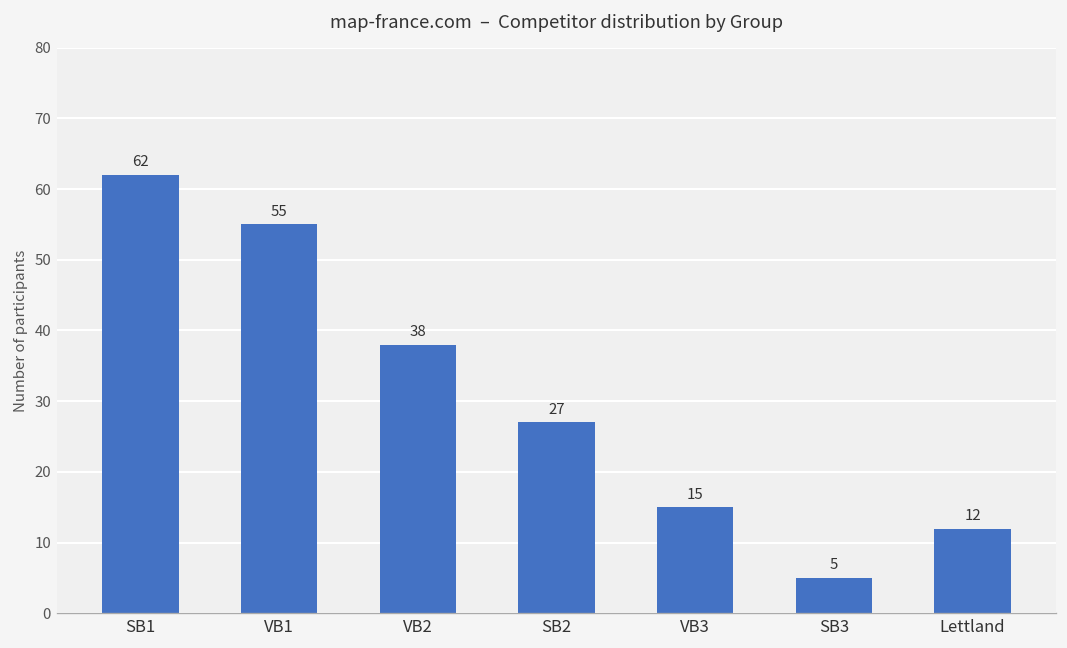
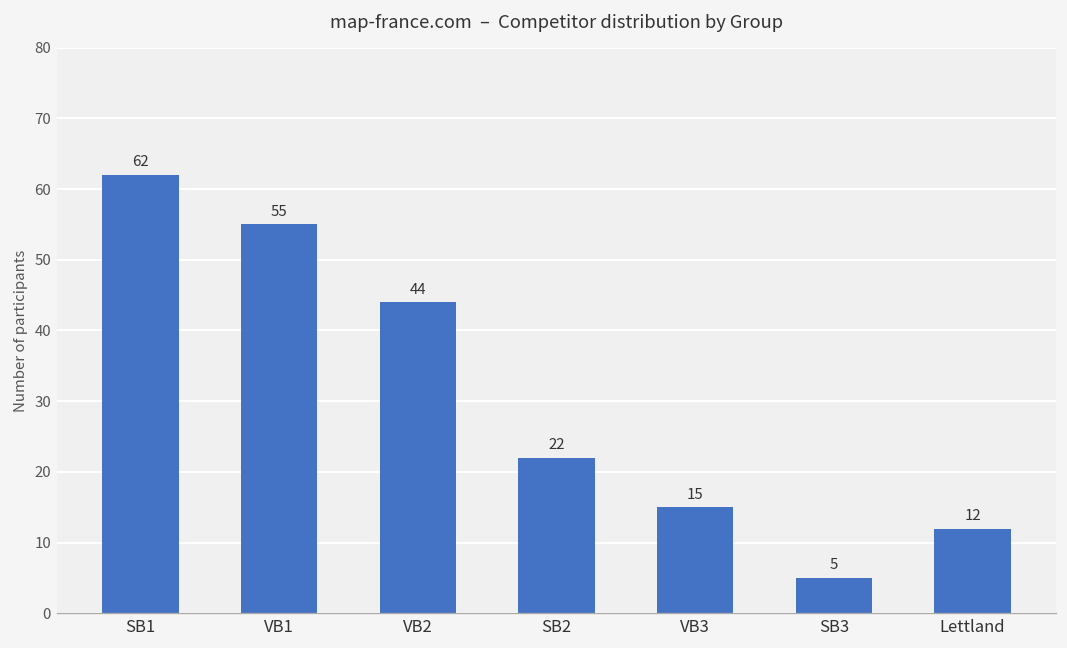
  {
    "SB1": 62,
    "VB1": 55,
-   "VB2": 38,
-   "SB2": 27,
+   "VB2": 44,
+   "SB2": 22,
    "VB3": 15,
    "SB3": 5,
    "Lettland": 12
  }
